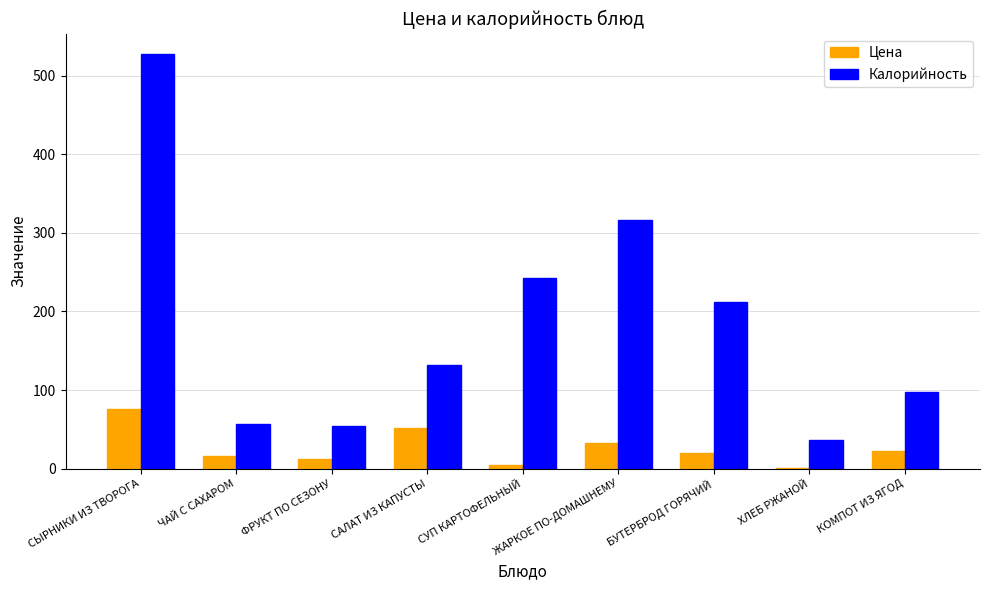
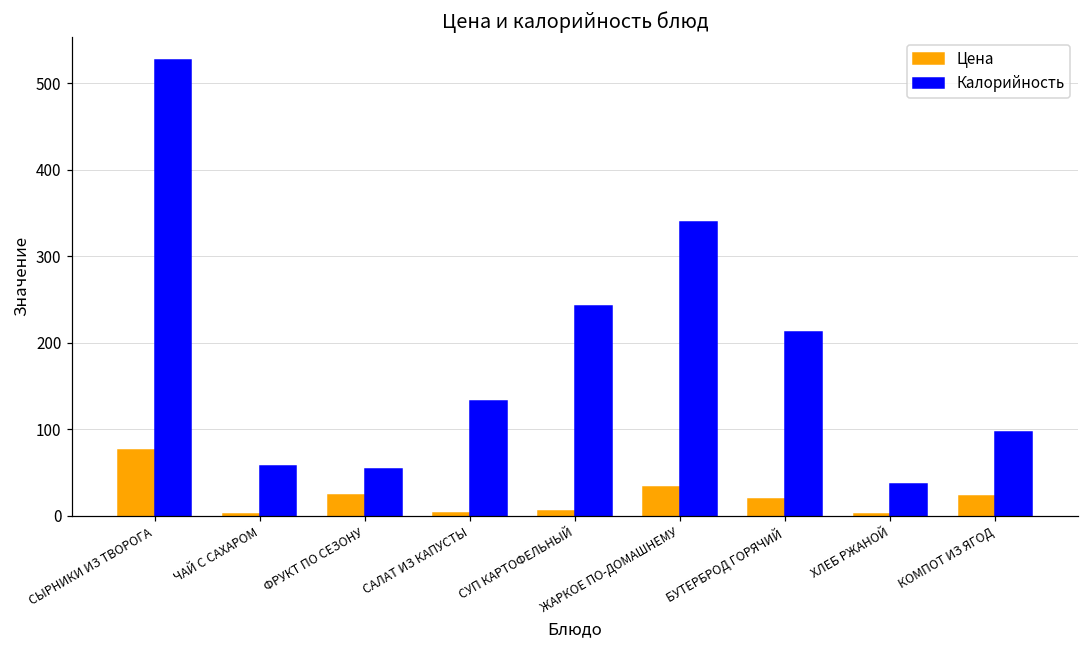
  {
    "Цена": {
      "СЫРНИКИ ИЗ ТВОРОГА": 80,
-     "ЧАЙ С САХАРОМ": 20,
-     "ФРУКТ ПО СЕЗОНУ": 10,
-     "САЛАТ ИЗ КАПУСТЫ": 50,
+     "ЧАЙ С САХАРОМ": 0,
+     "ФРУКТ ПО СЕЗОНУ": 20,
+     "САЛАТ ИЗ КАПУСТЫ": 0,
      "СУП КАРТОФЕЛЬНЫЙ": 10,
      "ЖАРКОЕ ПО-ДОМАШНЕМУ": 30,
      "БУТЕРБРОД ГОРЯЧИЙ": 20,
      "КОМПОТ ИЗ ЯГОД": 20
    },
    "Калорийность": {
      "СЫРНИКИ ИЗ ТВОРОГА": 530,
      "ЧАЙ С САХАРОМ": 60,
      "ФРУКТ ПО СЕЗОНУ": 50,
      "САЛАТ ИЗ КАПУСТЫ": 130,
      "СУП КАРТОФЕЛЬНЫЙ": 240,
-     "ЖАРКОЕ ПО-ДОМАШНЕМУ": 320,
+     "ЖАРКОЕ ПО-ДОМАШНЕМУ": 340,
      "БУТЕРБРОД ГОРЯЧИЙ": 210,
      "ХЛЕБ РЖАНОЙ": 40,
      "КОМПОТ ИЗ ЯГОД": 100
    }
  }
